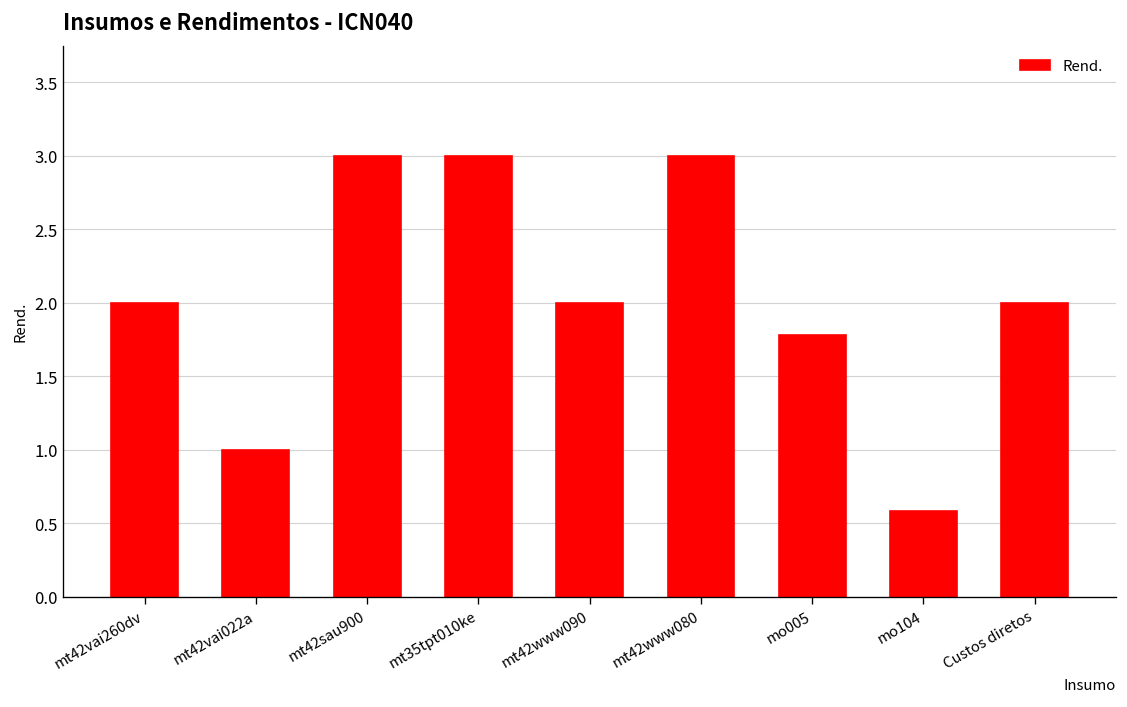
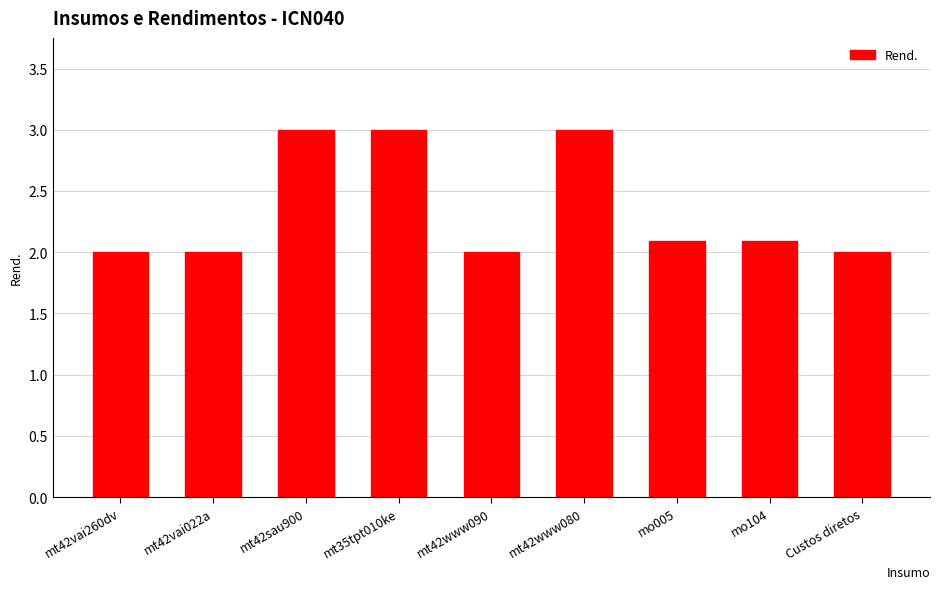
  {
    "mt42vai260dv": 2.00,
-   "mt42vai022a": 1,
+   "mt42vai022a": 2,
    "mt42sau900": 3.00,
    "mt35tpt010ke": 3.00,
    "mt42www090": 2.00,
    "mt42www080": 3.00,
-   "mo005": 1.78,
-   "mo104": 0.58,
+   "mo005": 2.09,
+   "mo104": 2.09,
    "Custos diretos": 2.00
  }
